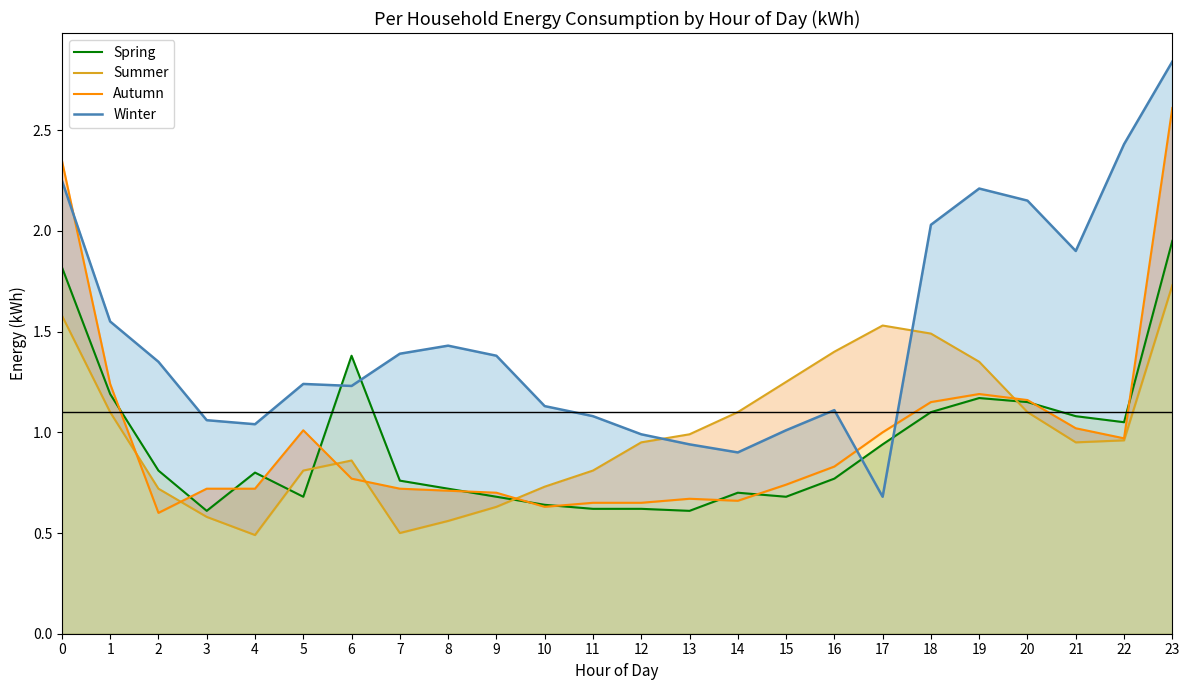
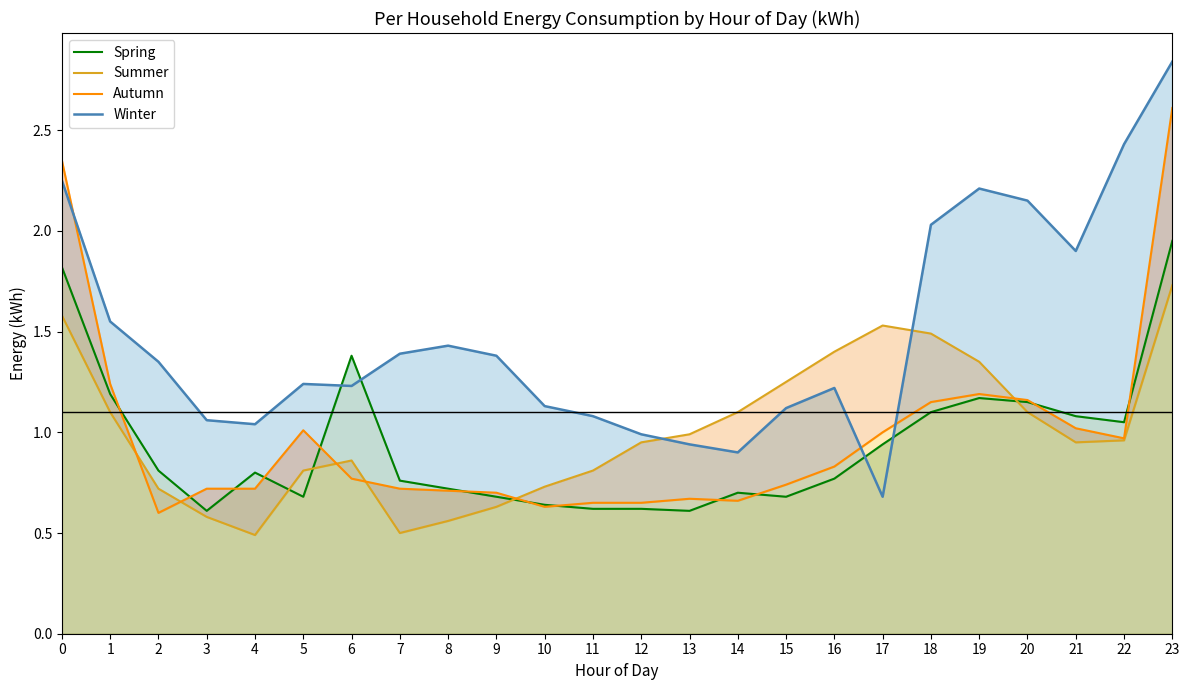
  {
    "Spring": {
      "0": 1.82,
      "1": 1.19,
      "2": 0.81,
      "3": 0.61,
      "4": 0.80,
      "5": 0.68,
      "7": 0.76,
      "9": 0.68,
      "11": 0.62,
      "12": 0.62,
      "13": 0.61,
      "14": 0.70,
      "15": 0.68,
      "16": 0.77,
      "18": 1.10,
      "19": 1.17,
      "21": 1.08,
      "22": 1.05,
      "23": 1.95
    },
    "Winter": {
      "6": 1.23,
-     "15": 1.01,
-     "16": 1.11,
+     "15": 1.12,
+     "16": 1.22,
      "17": 0.68
    }
  }
